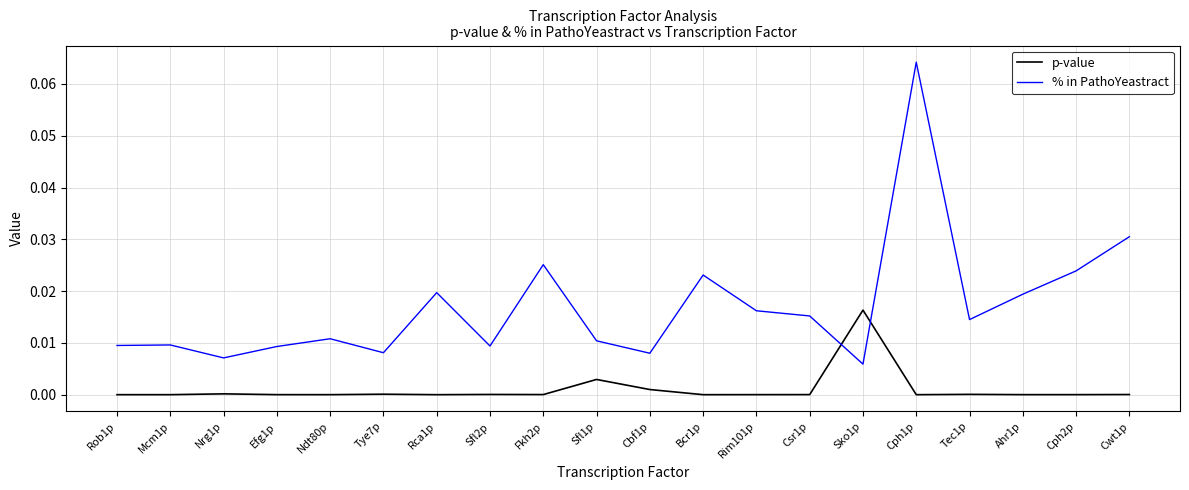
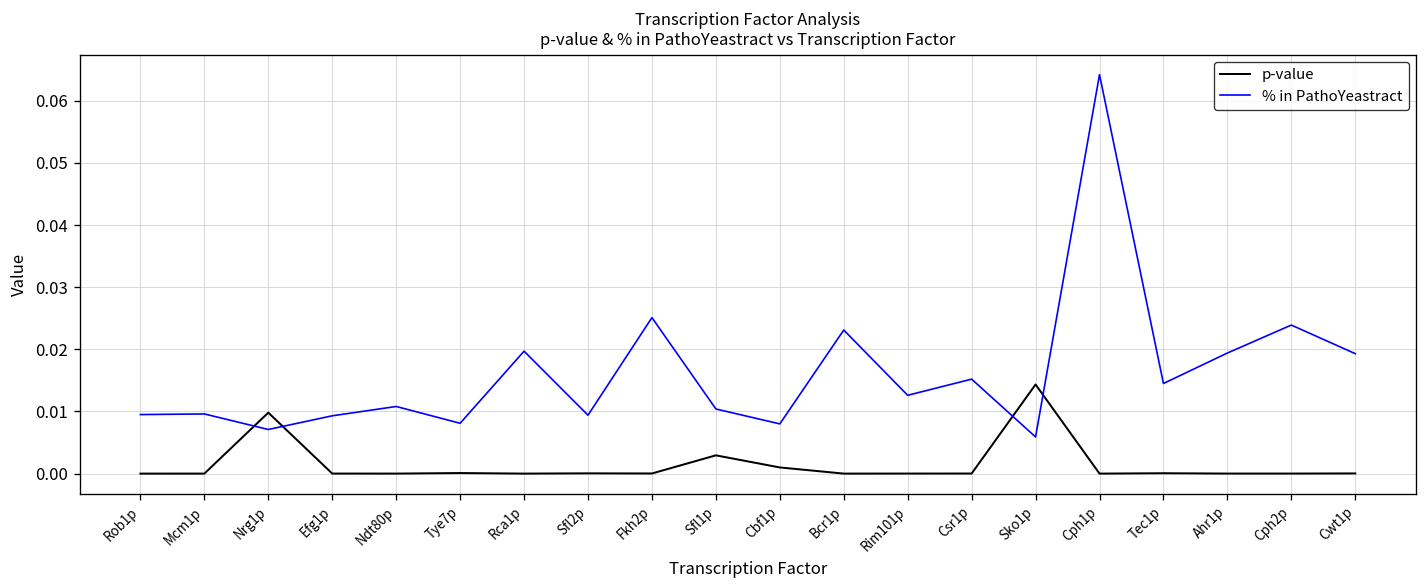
  {
    "p-value": {
      "Rob1p": 0.000,
      "Mcm1p": 0.000,
-     "Nrg1p": 0.000,
+     "Nrg1p": 0.010,
      "Efg1p": 0.000,
      "Ndt80p": 0.000,
      "Tye7p": 0.000,
      "Rca1p": 0.000,
      "Sfl2p": 0.000,
      "Fkh2p": 0.000,
      "Sfl1p": 0.003,
      "Cbf1p": 0.001,
      "Bcr1p": 0.000,
      "Rim101p": 0.000,
      "Csr1p": 0.000,
-     "Sko1p": 0.016,
+     "Sko1p": 0.014,
      "Cph1p": 0.000,
      "Tec1p": 0.000,
      "Ahr1p": 0.000,
      "Cph2p": 0.000,
      "Cwt1p": 0.000
    },
    "% in PathoYeastract": {
      "Rob1p": 0.010,
      "Mcm1p": 0.010,
      "Nrg1p": 0.007,
      "Efg1p": 0.009,
      "Ndt80p": 0.011,
      "Tye7p": 0.008,
      "Rca1p": 0.020,
      "Sfl2p": 0.009,
      "Fkh2p": 0.025,
      "Sfl1p": 0.010,
      "Cbf1p": 0.008,
      "Bcr1p": 0.023,
-     "Rim101p": 0.016,
+     "Rim101p": 0.013,
      "Csr1p": 0.015,
      "Sko1p": 0.006,
      "Cph1p": 0.064,
      "Tec1p": 0.015,
      "Ahr1p": 0.019,
      "Cph2p": 0.024,
-     "Cwt1p": 0.031
+     "Cwt1p": 0.019
    }
  }
